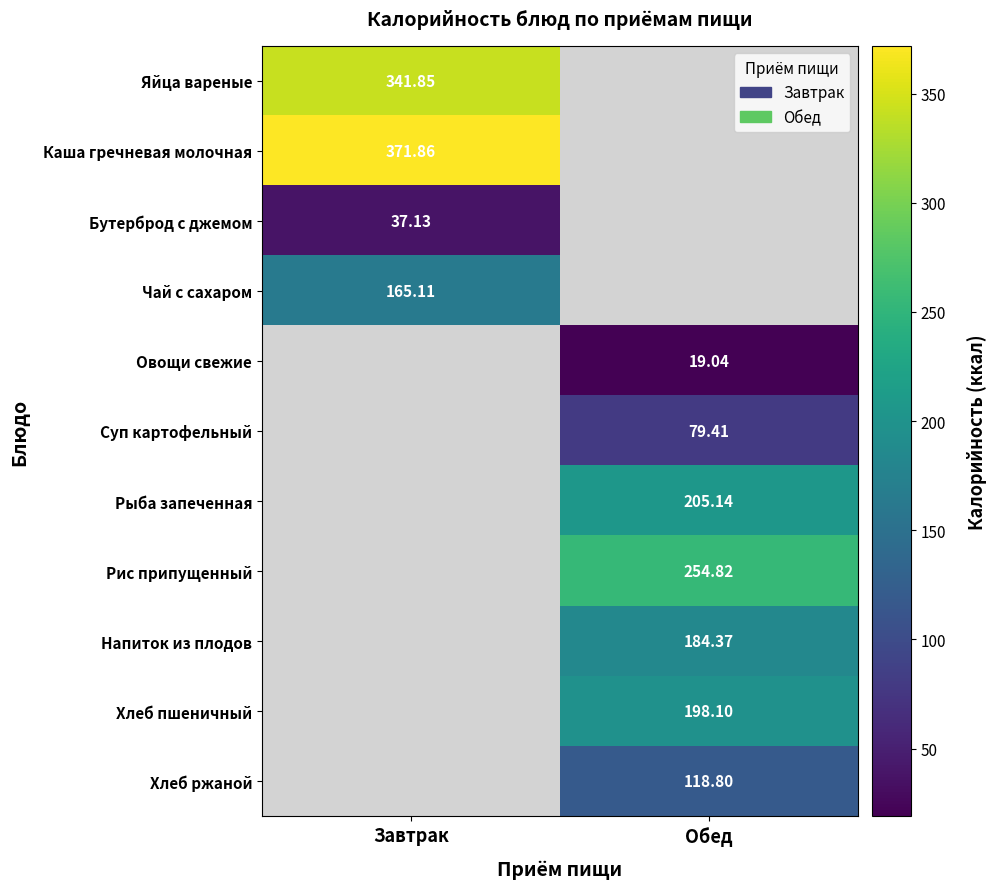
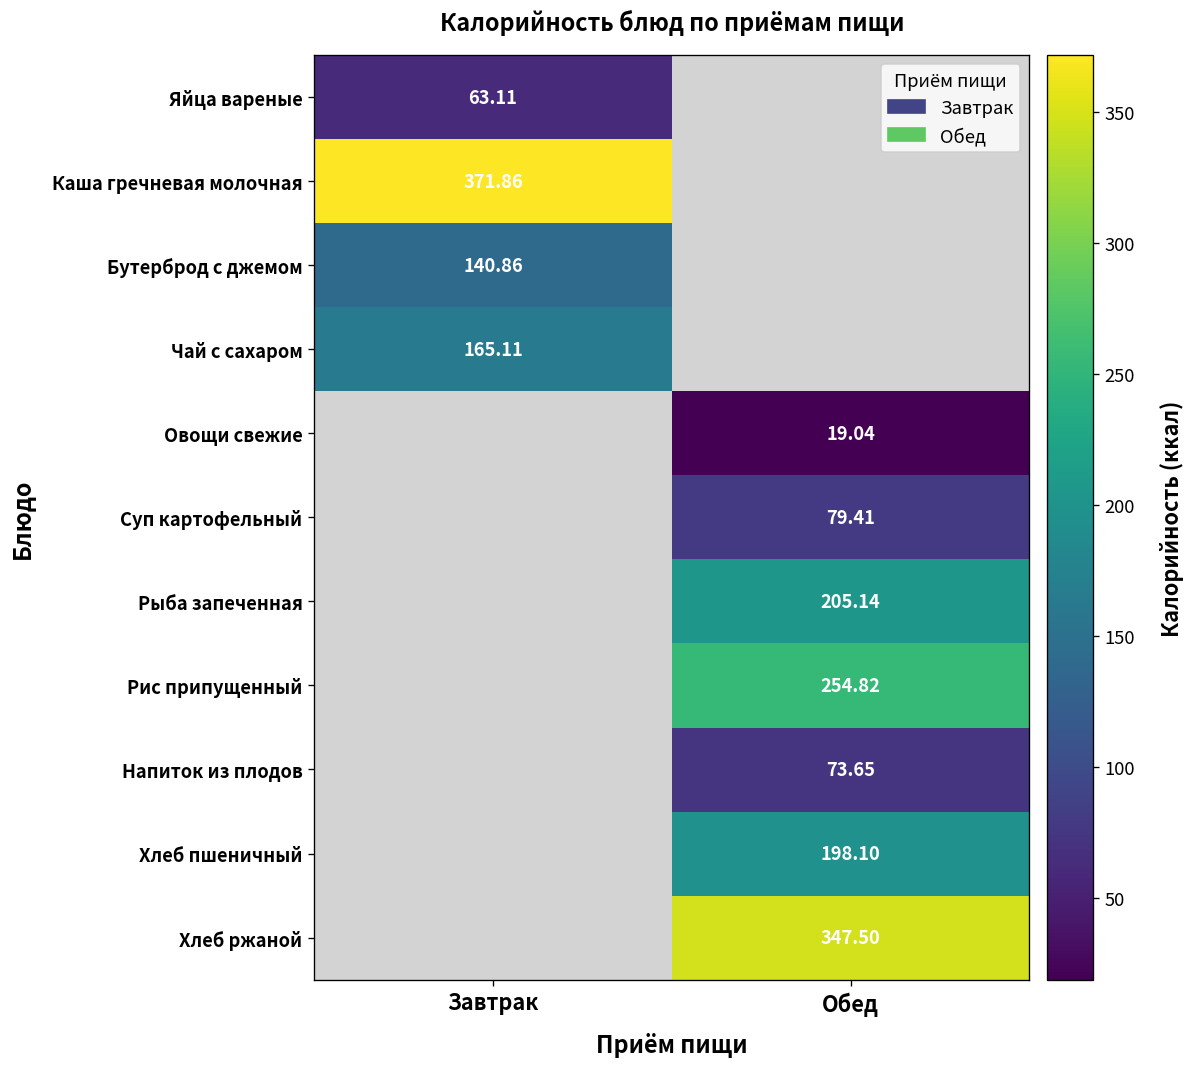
  {
    "Яйца вареные": {
-     "Завтрак": 341.85
+     "Завтрак": 63.11
    },
    "Каша гречневая молочная": {
      "Завтрак": 371.86
    },
    "Бутерброд с джемом": {
-     "Завтрак": 37.13
+     "Завтрак": 140.86
    },
    "Чай с сахаром": {
      "Завтрак": 165.11
    },
    "Овощи свежие": {
      "Обед": 19.04
    },
    "Суп картофельный": {
      "Обед": 79.41
    },
    "Рыба запеченная": {
      "Обед": 205.14
    },
    "Рис припущенный": {
      "Обед": 254.82
    },
    "Напиток из плодов": {
-     "Обед": 184.37
+     "Обед": 73.65
    },
    "Хлеб пшеничный": {
      "Обед": 198.10
    },
    "Хлеб ржаной": {
-     "Обед": 118.80
+     "Обед": 347.50
    }
  }
